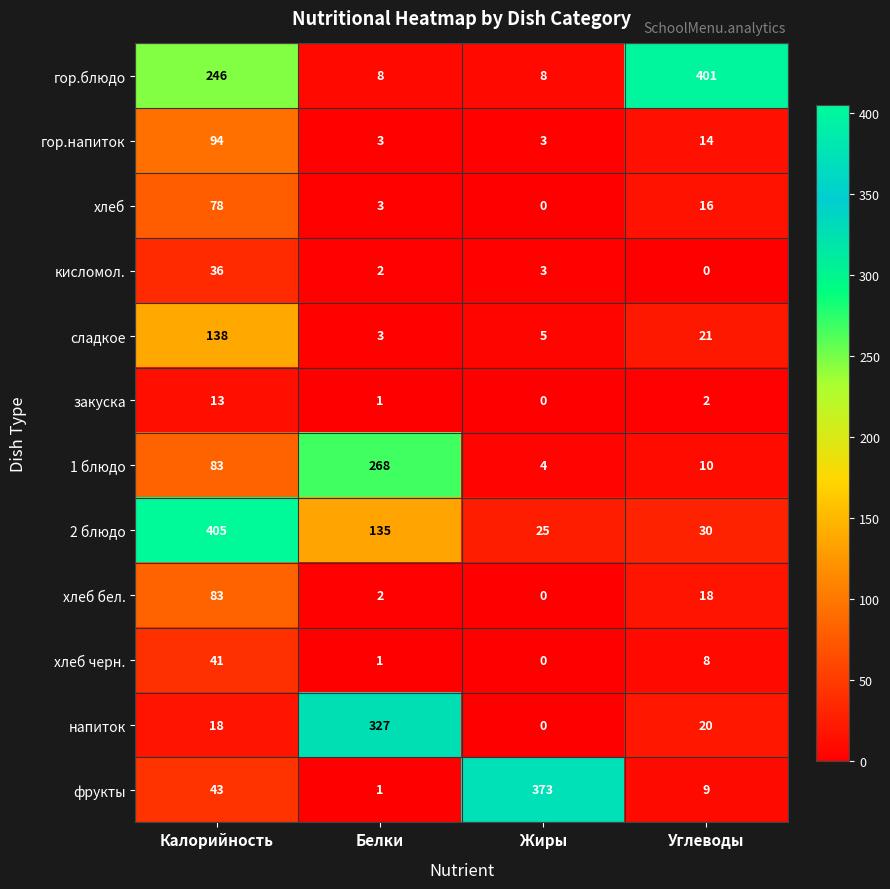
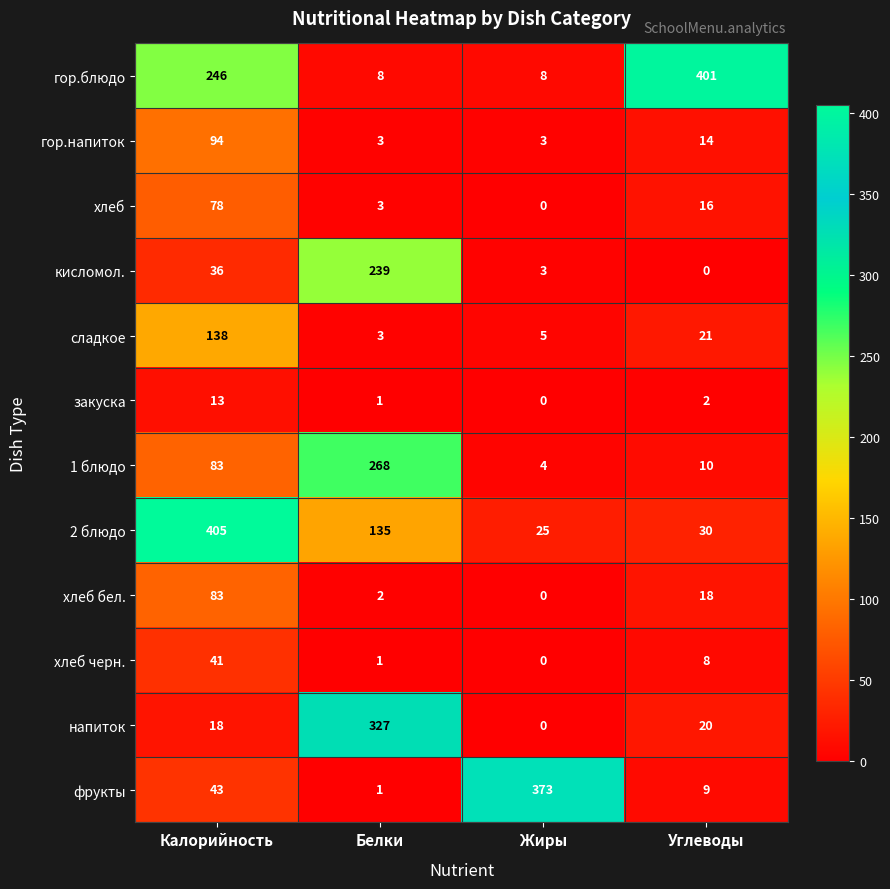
  {
    "гор.блюдо": {
      "Калорийность": 246,
      "Белки": 8,
      "Жиры": 8,
      "Углеводы": 401
    },
    "гор.напиток": {
      "Калорийность": 94,
      "Белки": 3,
      "Жиры": 3,
      "Углеводы": 14
    },
    "хлеб": {
      "Калорийность": 78,
      "Белки": 3,
      "Жиры": 0,
      "Углеводы": 16
    },
    "кисломол.": {
      "Калорийность": 36,
-     "Белки": 2,
+     "Белки": 239,
      "Жиры": 3,
      "Углеводы": 0
    },
    "сладкое": {
      "Калорийность": 138,
      "Белки": 3,
      "Жиры": 5,
      "Углеводы": 21
    },
    "закуска": {
      "Калорийность": 13,
      "Белки": 1,
      "Жиры": 0,
      "Углеводы": 2
    },
    "1 блюдо": {
      "Калорийность": 83,
      "Белки": 268,
      "Жиры": 4,
      "Углеводы": 10
    },
    "2 блюдо": {
      "Калорийность": 405,
      "Белки": 135,
      "Жиры": 25,
      "Углеводы": 30
    },
    "хлеб бел.": {
      "Калорийность": 83,
      "Белки": 2,
      "Жиры": 0,
      "Углеводы": 18
    },
    "хлеб черн.": {
      "Калорийность": 41,
      "Белки": 1,
      "Жиры": 0,
      "Углеводы": 8
    },
    "напиток": {
      "Калорийность": 18,
      "Белки": 327,
      "Жиры": 0,
      "Углеводы": 20
    },
    "фрукты": {
      "Калорийность": 43,
      "Белки": 1,
      "Жиры": 373,
      "Углеводы": 9
    }
  }
